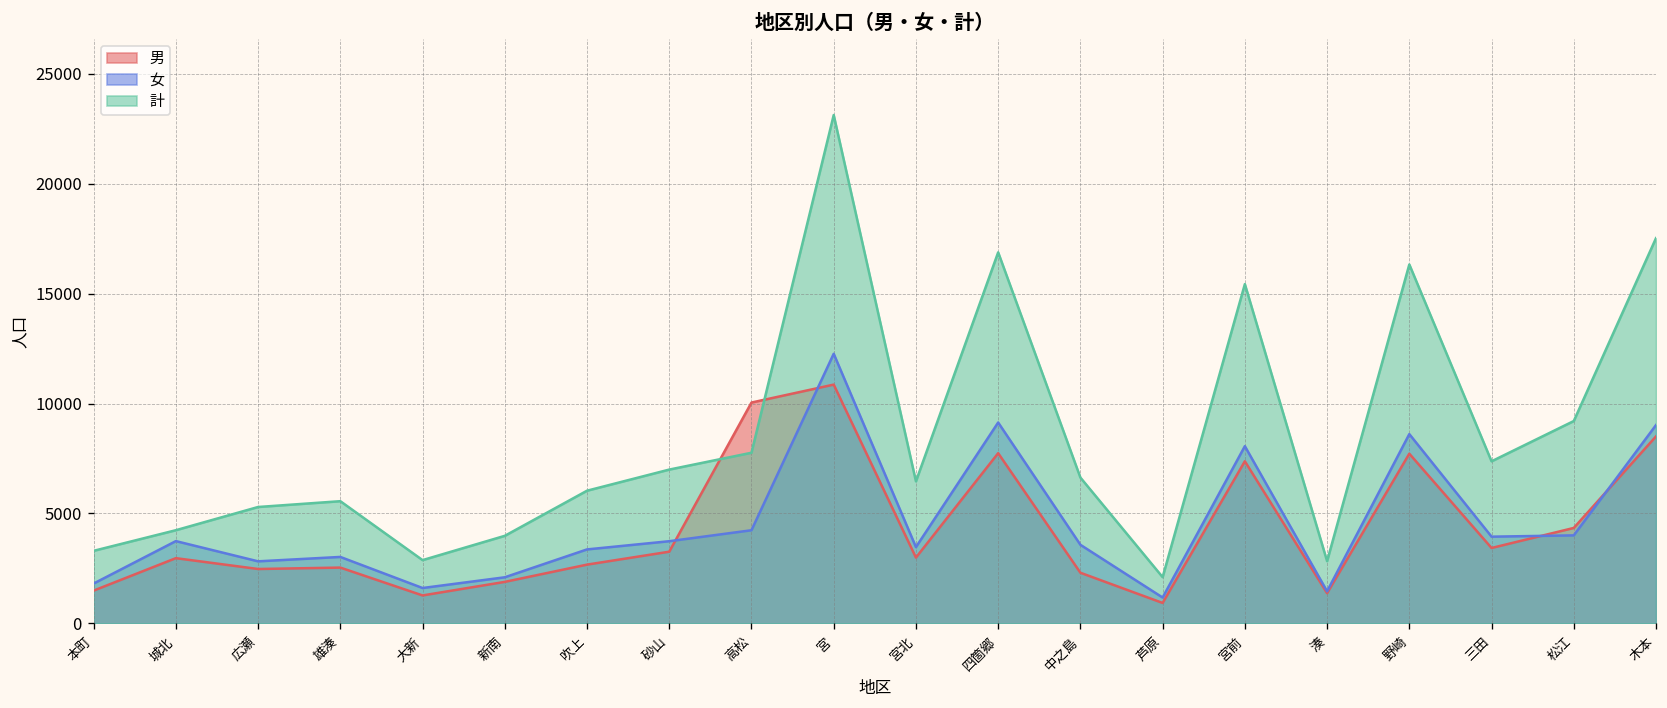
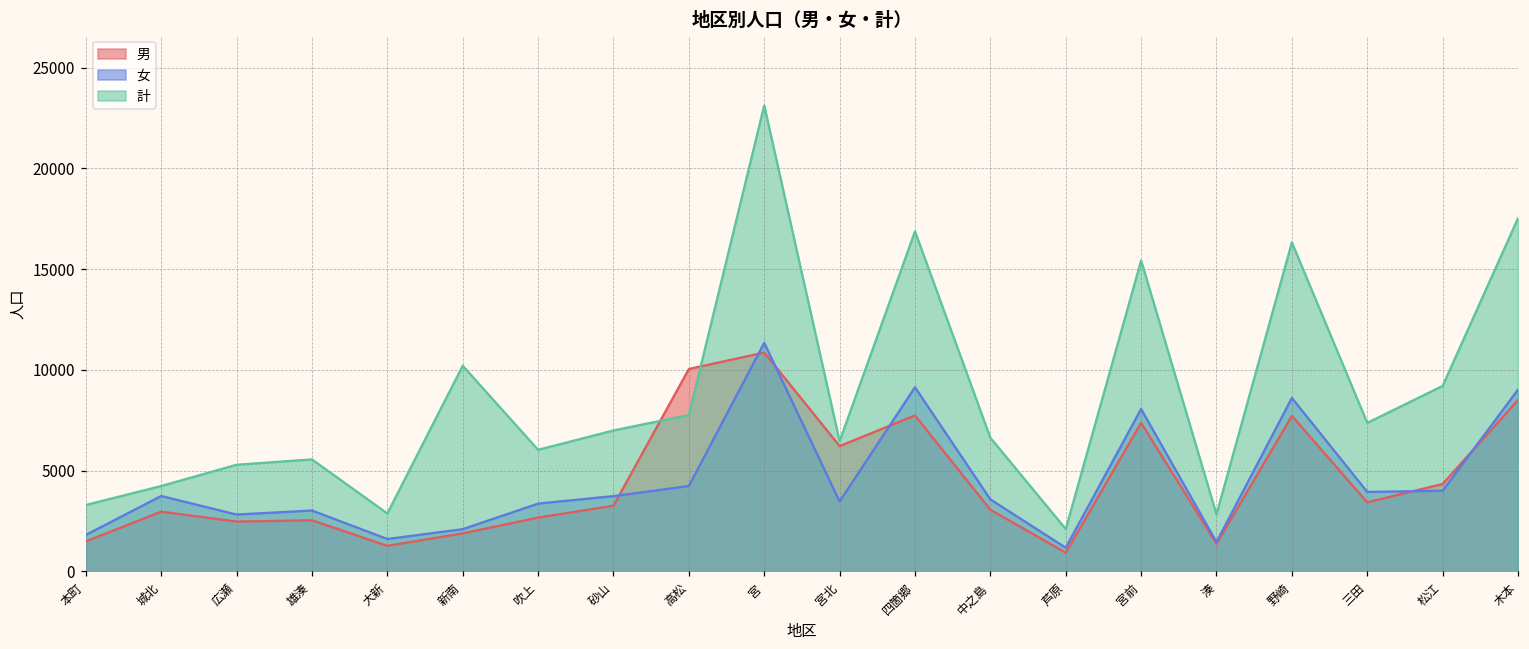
  {
    "男": {
      "本町": 1500,
      "城北": 3000,
      "広瀬": 2500,
      "雄湊": 2500,
      "大新": 1300,
      "新南": 1900,
      "吹上": 2700,
      "砂山": 3300,
      "高松": 10000,
      "宮": 10900,
-     "宮北": 3000,
+     "宮北": 6200,
      "四箇郷": 7700,
-     "中之島": 2300,
+     "中之島": 3100,
      "芦原": 900,
      "宮前": 7400,
      "野崎": 7700,
      "三田": 3400,
      "松江": 4300,
      "木本": 8500
    },
    "女": {
      "本町": 1800,
      "城北": 3700,
      "広瀬": 2800,
      "雄湊": 3000,
      "大新": 1600,
      "新南": 2100,
      "吹上": 3400,
      "砂山": 3700,
      "高松": 4200,
-     "宮": 12300,
+     "宮": 11300,
      "宮北": 3500,
      "四箇郷": 9100,
      "中之島": 3600,
      "芦原": 1200,
      "宮前": 8100,
      "野崎": 8600,
      "三田": 3900,
      "松江": 4000,
      "木本": 9000
    },
    "計": {
      "本町": 3300,
      "城北": 4200,
      "広瀬": 5300,
      "雄湊": 5600,
      "大新": 2900,
-     "新南": 4000,
+     "新南": 10200,
      "吹上": 6000,
      "砂山": 7000,
      "高松": 7800,
      "宮": 23100,
      "宮北": 6500,
      "四箇郷": 16900,
      "中之島": 6600,
      "芦原": 2100,
      "宮前": 15400,
      "湊": 2800,
      "野崎": 16300,
      "三田": 7400,
      "松江": 9200,
      "木本": 17500
    }
  }
